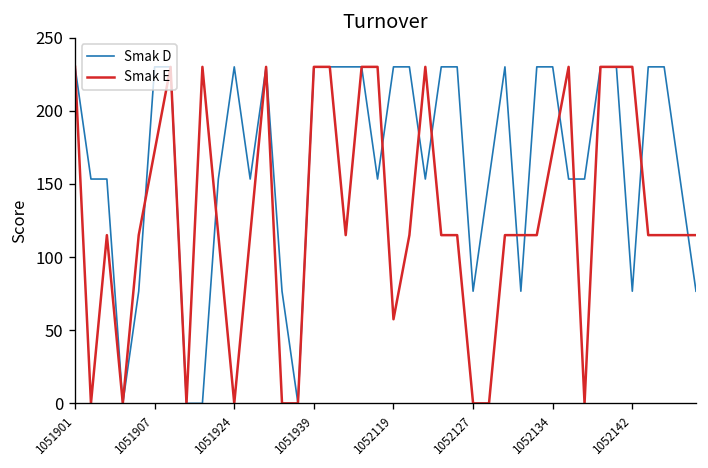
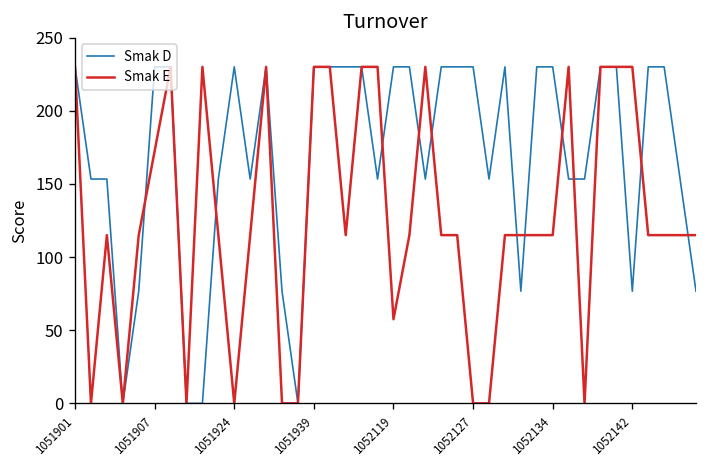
  {
    "Smak D": {
      "1051924": 230,
      "1052119": 230,
-     "1052127": 77,
+     "1052127": 230,
      "1052134": 230,
      "1052142": 77
    },
    "Smak E": {
      "1051907": 173,
      "1051924": 0,
      "1052119": 58,
      "1052127": 0,
-     "1052134": 173,
+     "1052134": 115,
      "1052142": 230
    }
  }
